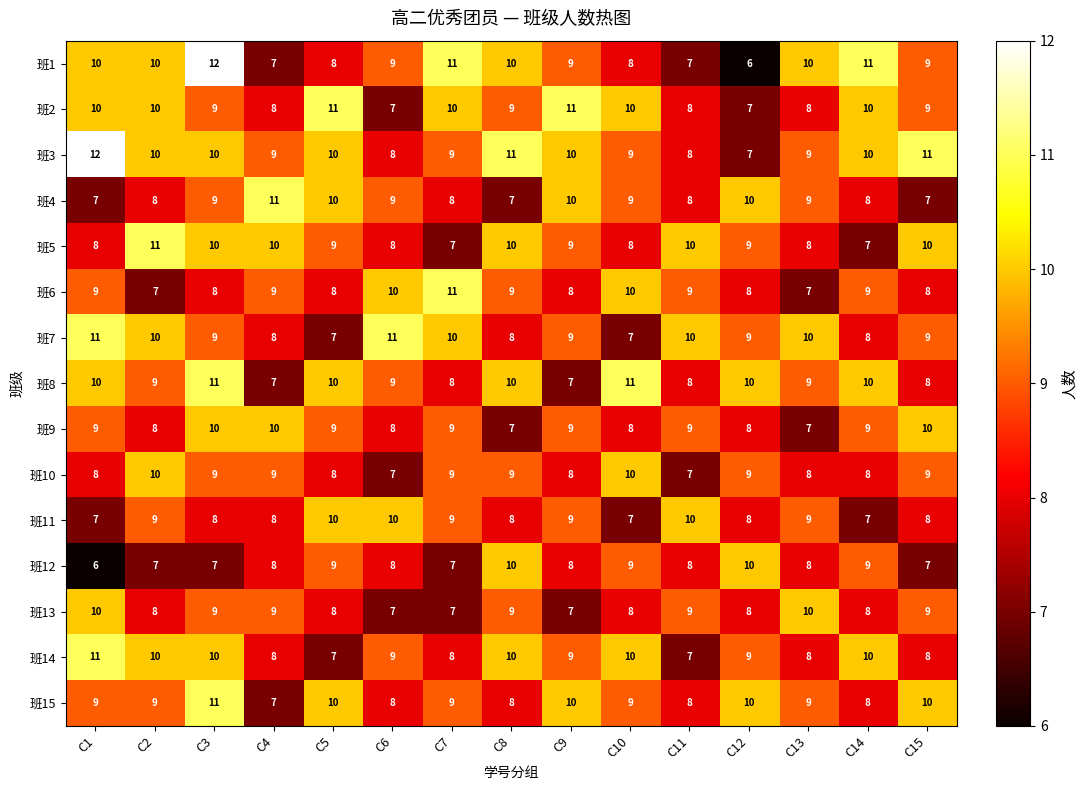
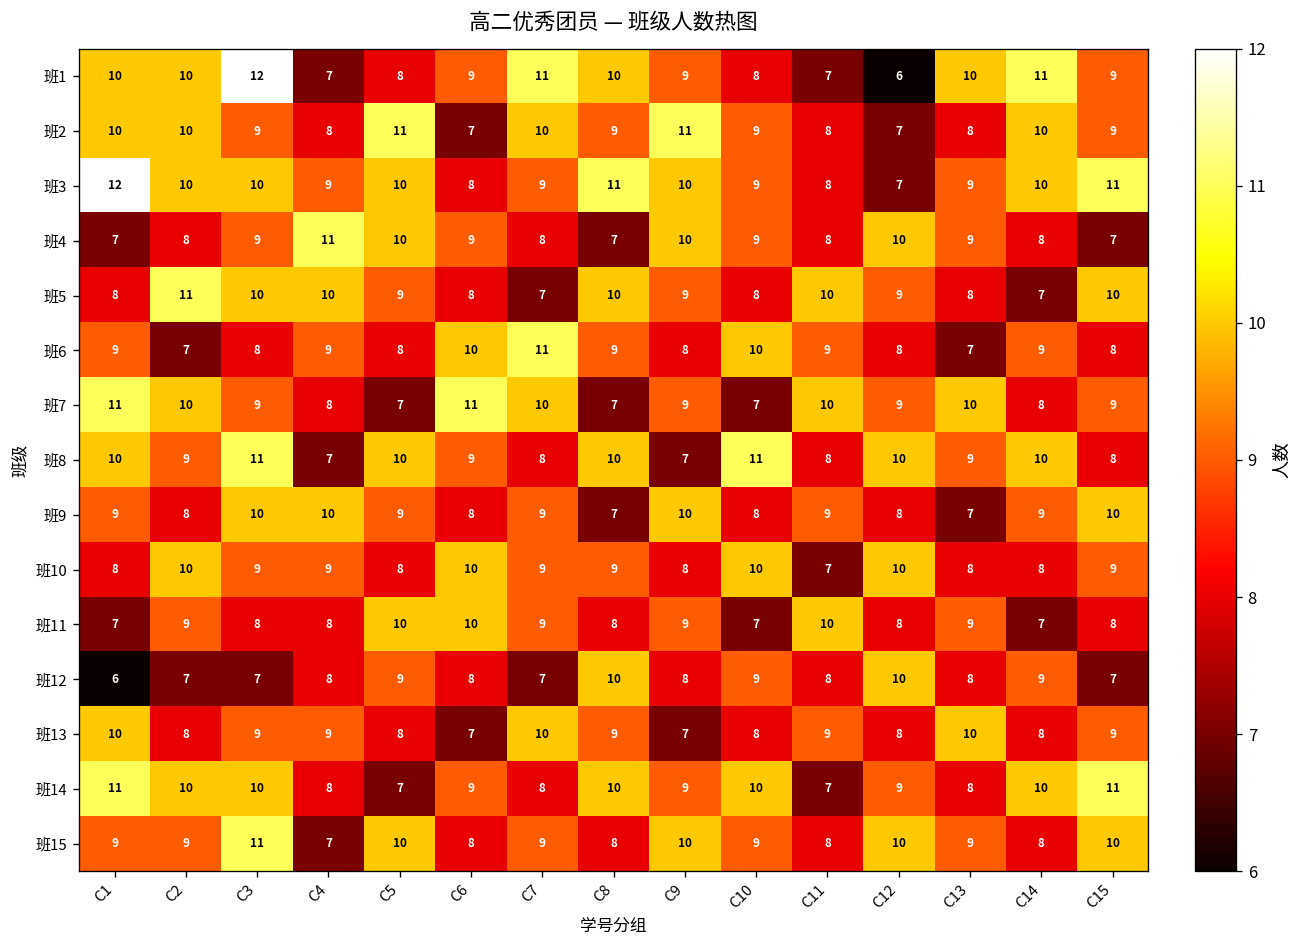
  {
    "班2": {
      "C1": 10,
      "C2": 10,
      "C3": 9,
      "C4": 8,
      "C5": 11,
      "C6": 7,
      "C7": 10,
      "C8": 9,
      "C9": 11,
-     "C10": 10,
+     "C10": 9,
      "C11": 8,
      "C12": 7,
      "C13": 8,
      "C14": 10,
      "C15": 9
    },
    "班7": {
      "C1": 11,
      "C2": 10,
      "C3": 9,
      "C4": 8,
      "C5": 7,
      "C6": 11,
      "C7": 10,
-     "C8": 8,
+     "C8": 7,
      "C9": 9,
      "C10": 7,
      "C11": 10,
      "C12": 9,
      "C13": 10,
      "C14": 8,
      "C15": 9
    },
    "班9": {
      "C1": 9,
      "C2": 8,
      "C3": 10,
      "C4": 10,
      "C5": 9,
      "C6": 8,
      "C7": 9,
      "C8": 7,
-     "C9": 9,
+     "C9": 10,
      "C10": 8,
      "C11": 9,
      "C12": 8,
      "C13": 7,
      "C14": 9,
      "C15": 10
    },
    "班10": {
      "C1": 8,
      "C2": 10,
      "C3": 9,
      "C4": 9,
      "C5": 8,
-     "C6": 7,
+     "C6": 10,
      "C7": 9,
      "C8": 9,
      "C9": 8,
      "C10": 10,
      "C11": 7,
-     "C12": 9,
+     "C12": 10,
      "C13": 8,
      "C14": 8,
      "C15": 9
    },
    "班13": {
      "C1": 10,
      "C2": 8,
      "C3": 9,
      "C4": 9,
      "C5": 8,
      "C6": 7,
-     "C7": 7,
+     "C7": 10,
      "C8": 9,
      "C9": 7,
      "C10": 8,
      "C11": 9,
      "C12": 8,
      "C13": 10,
      "C14": 8,
      "C15": 9
    },
    "班14": {
      "C1": 11,
      "C2": 10,
      "C3": 10,
      "C4": 8,
      "C5": 7,
      "C6": 9,
      "C7": 8,
      "C8": 10,
      "C9": 9,
      "C10": 10,
      "C11": 7,
      "C12": 9,
      "C13": 8,
      "C14": 10,
-     "C15": 8
+     "C15": 11
    }
  }
